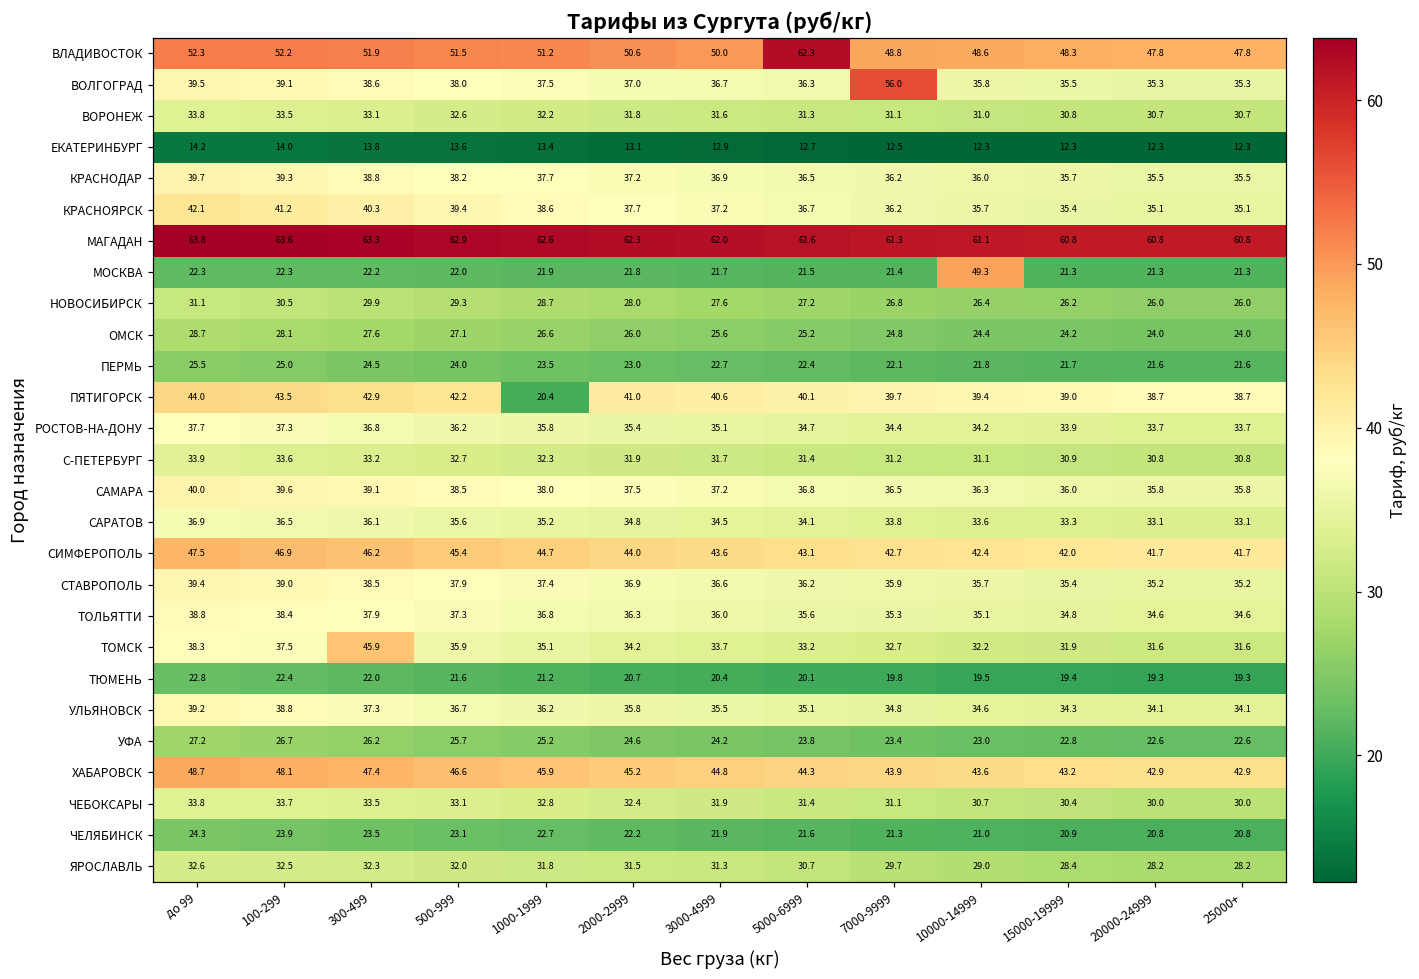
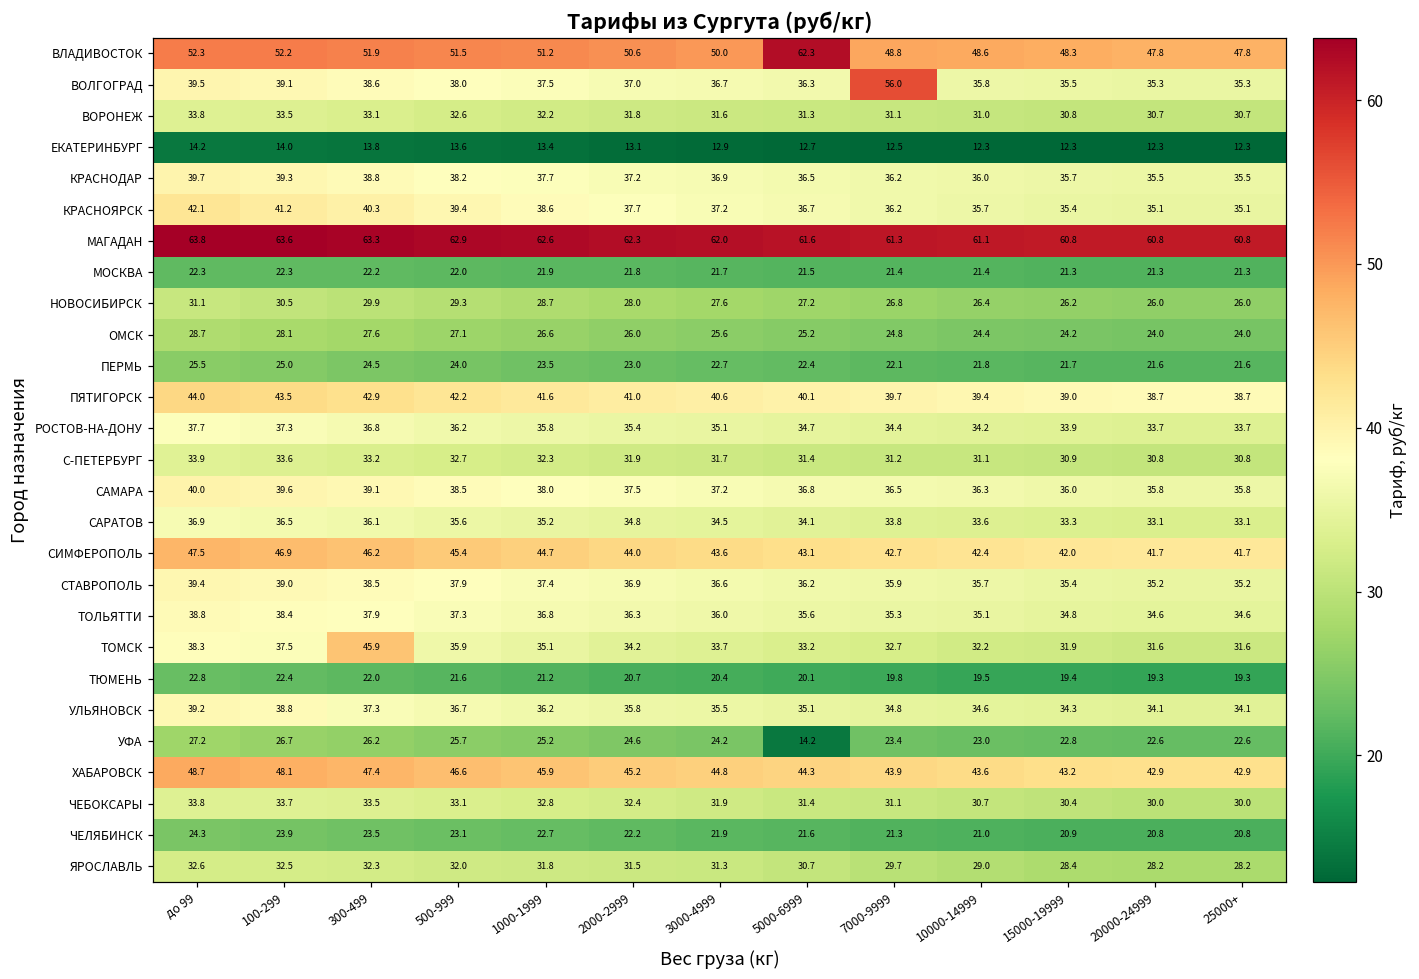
  {
    "МОСКВА": {
      "до 99": 22.3,
      "100-299": 22.3,
      "300-499": 22.2,
      "500-999": 22.0,
      "1000-1999": 21.9,
      "2000-2999": 21.8,
      "3000-4999": 21.7,
      "5000-6999": 21.5,
      "7000-9999": 21.4,
-     "10000-14999": 49.3,
+     "10000-14999": 21.4,
      "15000-19999": 21.3,
      "20000-24999": 21.3,
      "25000+": 21.3
    },
    "ПЯТИГОРСК": {
      "до 99": 44.0,
      "100-299": 43.5,
      "300-499": 42.9,
      "500-999": 42.2,
-     "1000-1999": 20.4,
+     "1000-1999": 41.6,
      "2000-2999": 41.0,
      "3000-4999": 40.6,
      "5000-6999": 40.1,
      "7000-9999": 39.7,
      "10000-14999": 39.4,
      "15000-19999": 39.0,
      "20000-24999": 38.7,
      "25000+": 38.7
    },
    "УФА": {
      "до 99": 27.2,
      "100-299": 26.7,
      "300-499": 26.2,
      "500-999": 25.7,
      "1000-1999": 25.2,
      "2000-2999": 24.6,
      "3000-4999": 24.2,
-     "5000-6999": 23.8,
+     "5000-6999": 14.2,
      "7000-9999": 23.4,
      "10000-14999": 23.0,
      "15000-19999": 22.8,
      "20000-24999": 22.6,
      "25000+": 22.6
    }
  }
